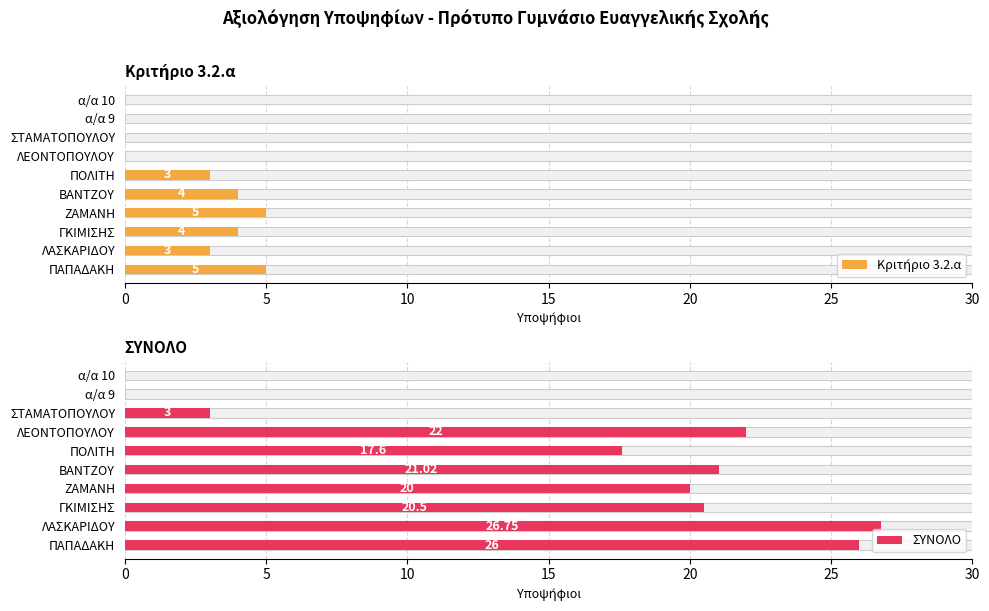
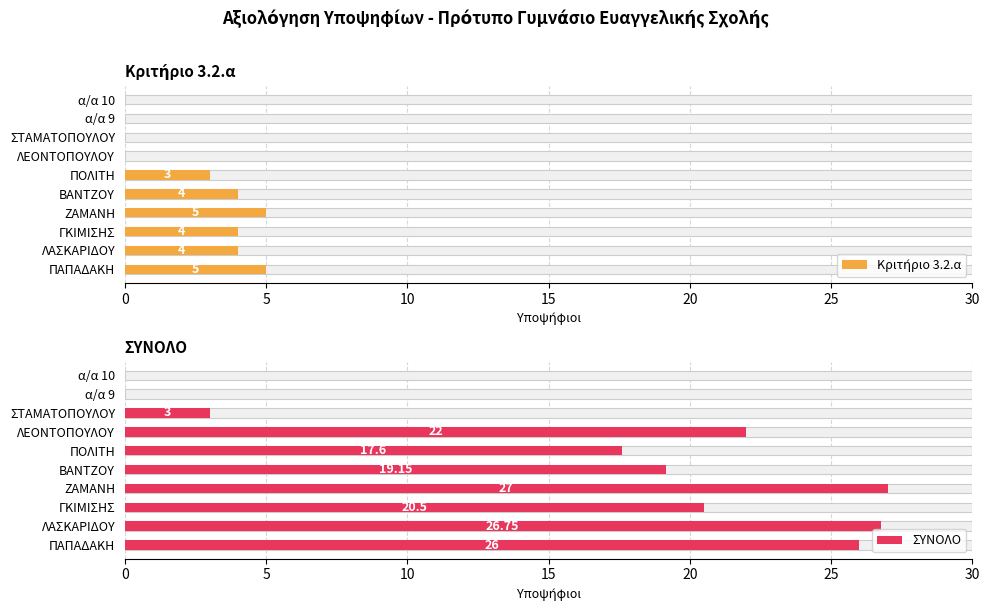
  {
    "Κριτήριο 3.2.α": {
      "Κριτήριο 3.2.α": {
-       "ΛΑΣΚΑΡΙΔΟΥ": 3
+       "ΛΑΣΚΑΡΙΔΟΥ": 4
      }
    },
    "ΣΥΝΟΛΟ": {
      "ΣΥΝΟΛΟ": {
-       "ΒΑΝΤΖΟΥ": 21.02,
-       "ΖΑΜΑΝΗ": 20
+       "ΒΑΝΤΖΟΥ": 19.15,
+       "ΖΑΜΑΝΗ": 27
      }
    }
  }
